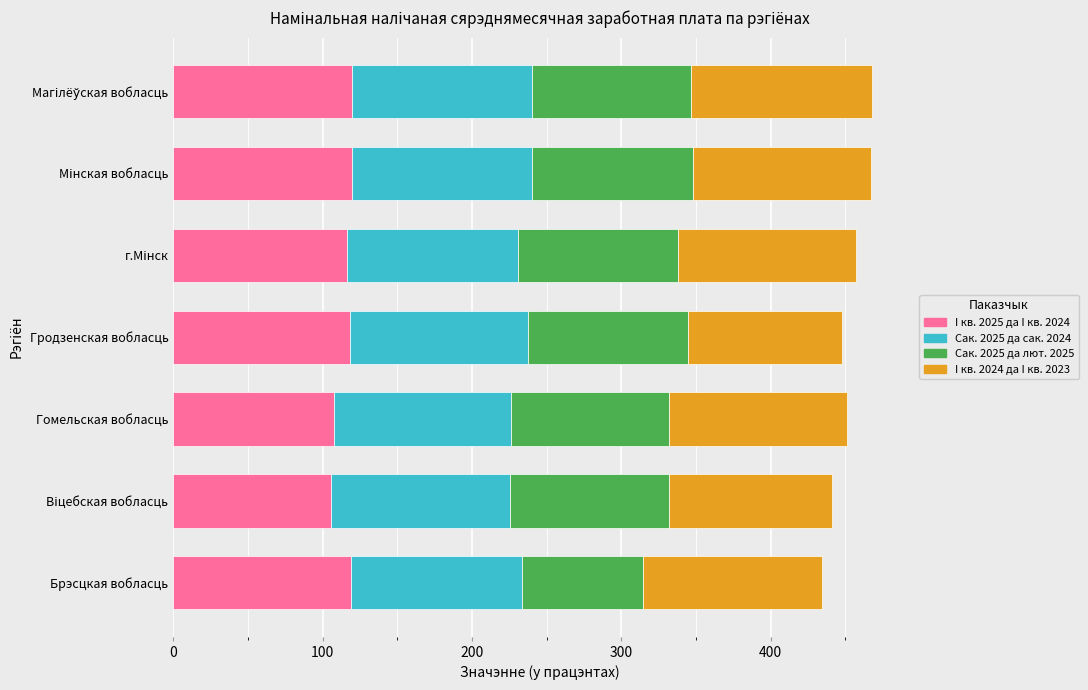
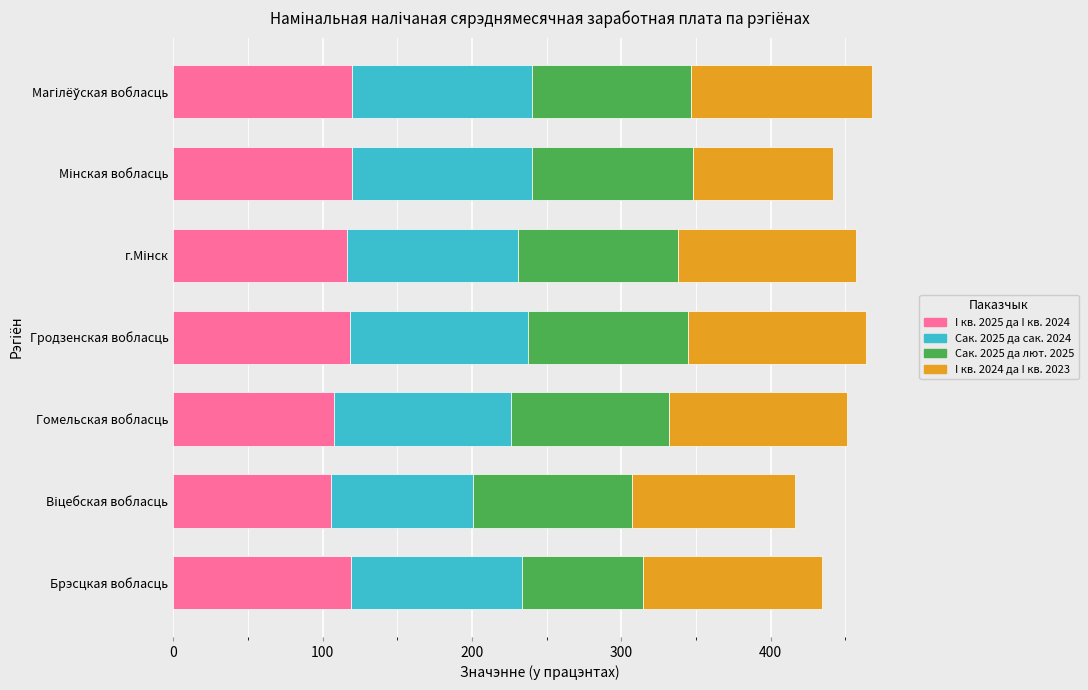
  {
    "I кв. 2025 да I кв. 2024": {
      "Магілёўская вобласць": 120,
      "Мінская вобласць": 120,
      "г.Мінск": 116,
      "Гродзенская вобласць": 119,
      "Гомельская вобласць": 107,
      "Віцебская вобласць": 106,
      "Брэсцкая вобласць": 119
    },
    "Сак. 2025 да сак. 2024": {
      "Магілёўская вобласць": 121,
      "Мінская вобласць": 120,
      "г.Мінск": 115,
      "Гродзенская вобласць": 119,
      "Гомельская вобласць": 119,
-     "Віцебская вобласць": 120,
+     "Віцебская вобласць": 95,
      "Брэсцкая вобласць": 114
    },
    "Сак. 2025 да лют. 2025": {
      "Магілёўская вобласць": 107,
      "Мінская вобласць": 108,
      "г.Мінск": 107,
      "Гродзенская вобласць": 107,
      "Гомельская вобласць": 106,
      "Віцебская вобласць": 107,
      "Брэсцкая вобласць": 81
    },
    "I кв. 2024 да I кв. 2023": {
      "Магілёўская вобласць": 121,
-     "Мінская вобласць": 119,
+     "Мінская вобласць": 94,
      "г.Мінск": 119,
-     "Гродзенская вобласць": 103,
+     "Гродзенская вобласць": 119,
      "Гомельская вобласць": 119,
      "Віцебская вобласць": 109,
      "Брэсцкая вобласць": 120
    }
  }
